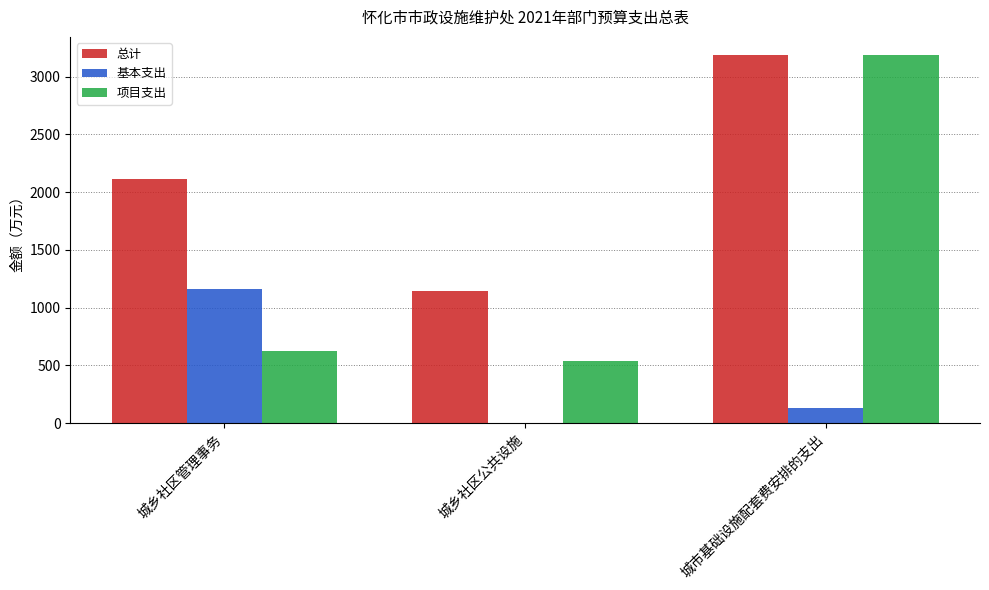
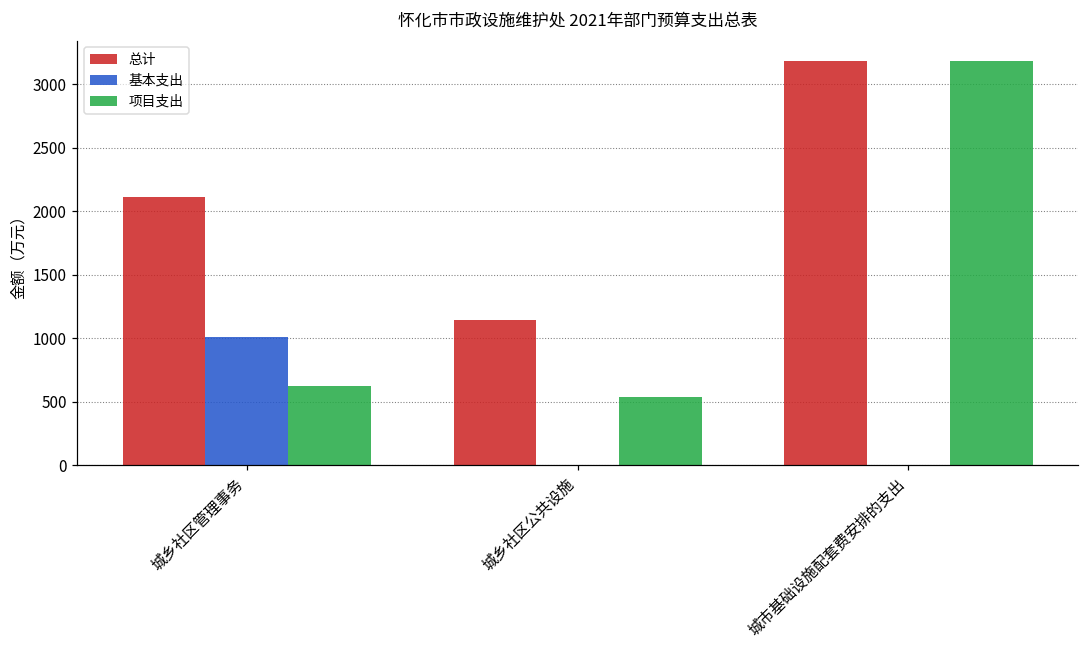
  {
    "总计": {
      "城乡社区管理事务": 2110,
      "城乡社区公共设施": 1150,
      "城市基础设施配套费安排的支出": 3190
    },
    "基本支出": {
-     "城乡社区管理事务": 1160,
+     "城乡社区管理事务": 1010,
      "城乡社区公共设施": 0,
-     "城市基础设施配套费安排的支出": 130
+     "城市基础设施配套费安排的支出": 0
    },
    "项目支出": {
      "城乡社区管理事务": 630,
      "城乡社区公共设施": 540,
      "城市基础设施配套费安排的支出": 3190
    }
  }
